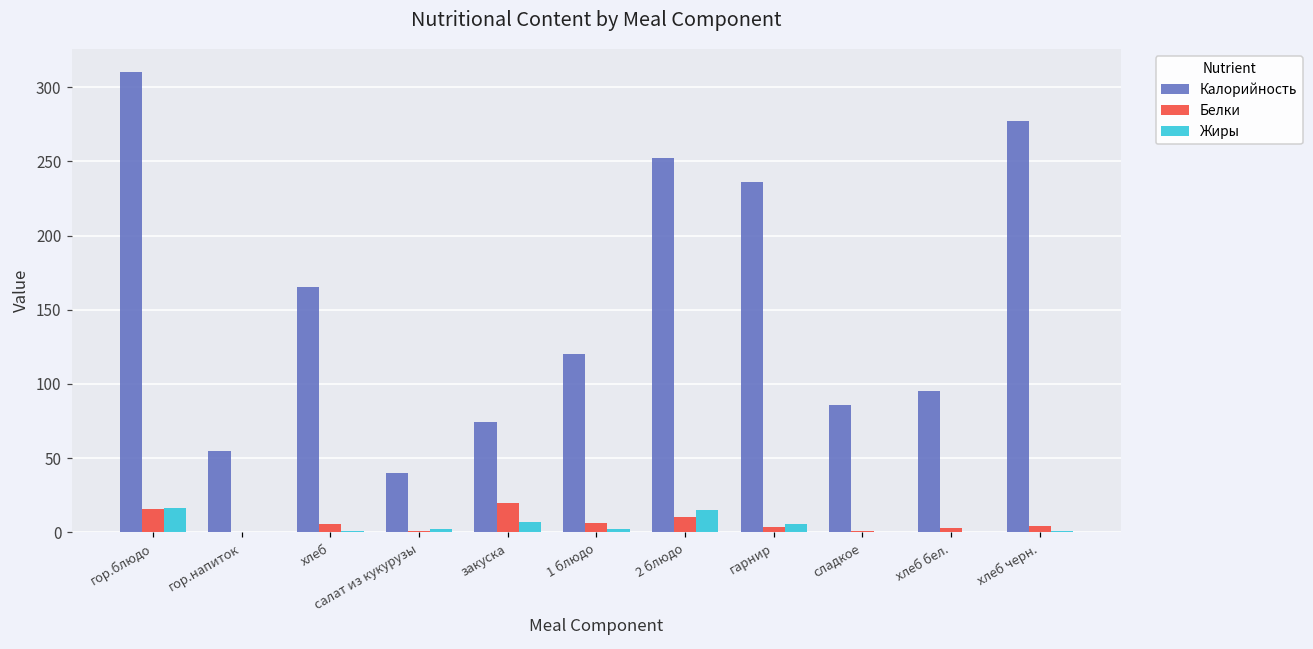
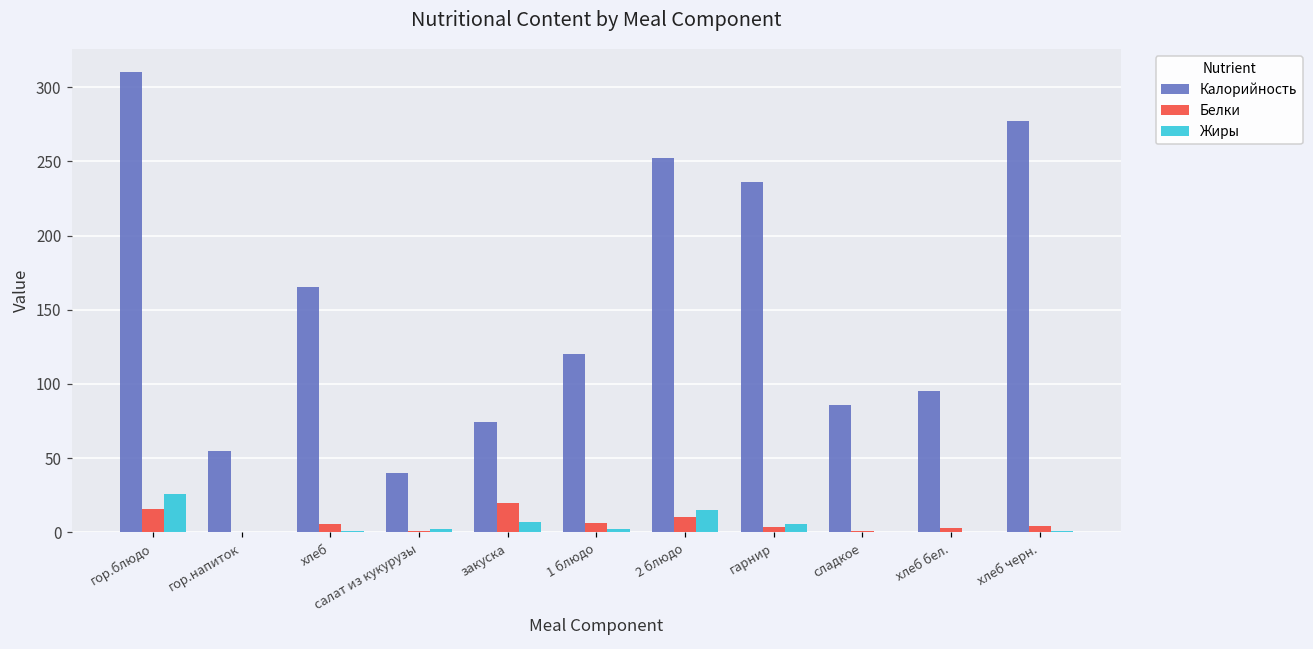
  {
    "Калорийность": {
      "гор.блюдо": 310,
      "гор.напиток": 55,
      "хлеб": 165,
      "салат из кукурузы": 40,
      "закуска": 74,
      "1 блюдо": 120,
      "2 блюдо": 252,
      "гарнир": 236,
      "сладкое": 86,
      "хлеб бел.": 95,
      "хлеб черн.": 277
    },
    "Белки": {
      "гор.блюдо": 16,
      "хлеб": 5,
      "закуска": 20,
      "1 блюдо": 7,
      "2 блюдо": 10,
      "гарнир": 4,
      "хлеб бел.": 3,
      "хлеб черн.": 4
    },
    "Жиры": {
-     "гор.блюдо": 17,
+     "гор.блюдо": 26,
      "гор.напиток": 0,
      "салат из кукурузы": 3,
      "закуска": 7,
      "1 блюдо": 2,
      "2 блюдо": 15,
      "гарнир": 6
    }
  }
